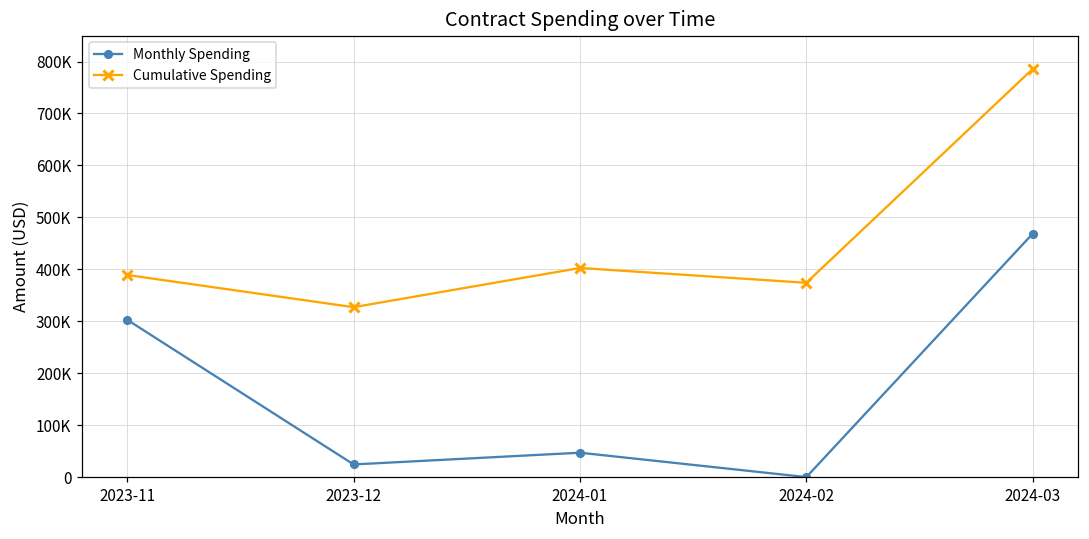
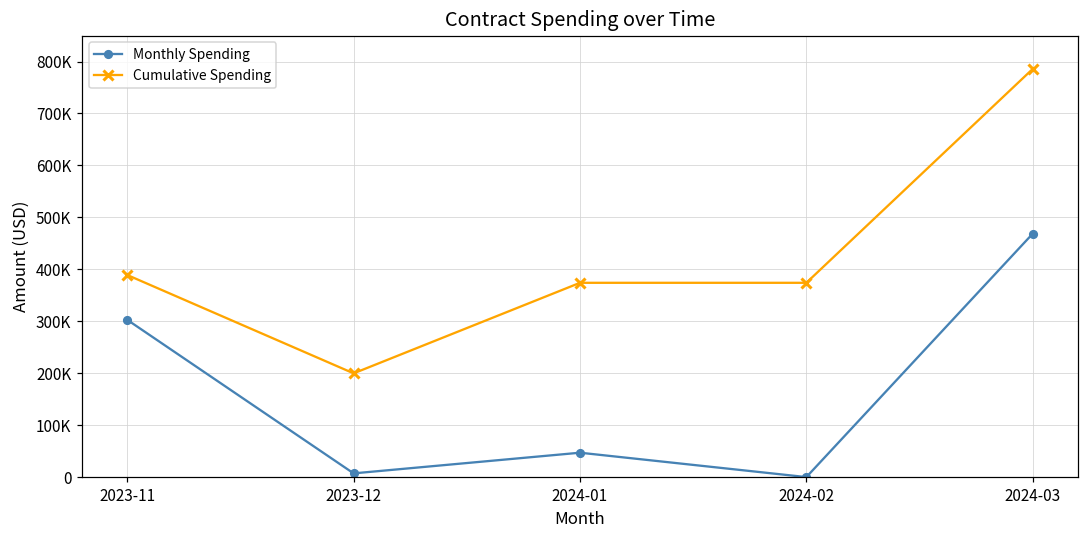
  {
    "Monthly Spending": {
      "2023-11": 300000,
-     "2023-12": 20000,
+     "2023-12": 10000,
      "2024-01": 50000,
      "2024-02": 0,
      "2024-03": 470000
    },
    "Cumulative Spending": {
      "2023-11": 390000,
-     "2023-12": 330000,
-     "2024-01": 400000,
+     "2023-12": 200000,
+     "2024-01": 370000,
      "2024-02": 370000,
      "2024-03": 790000
    }
  }
